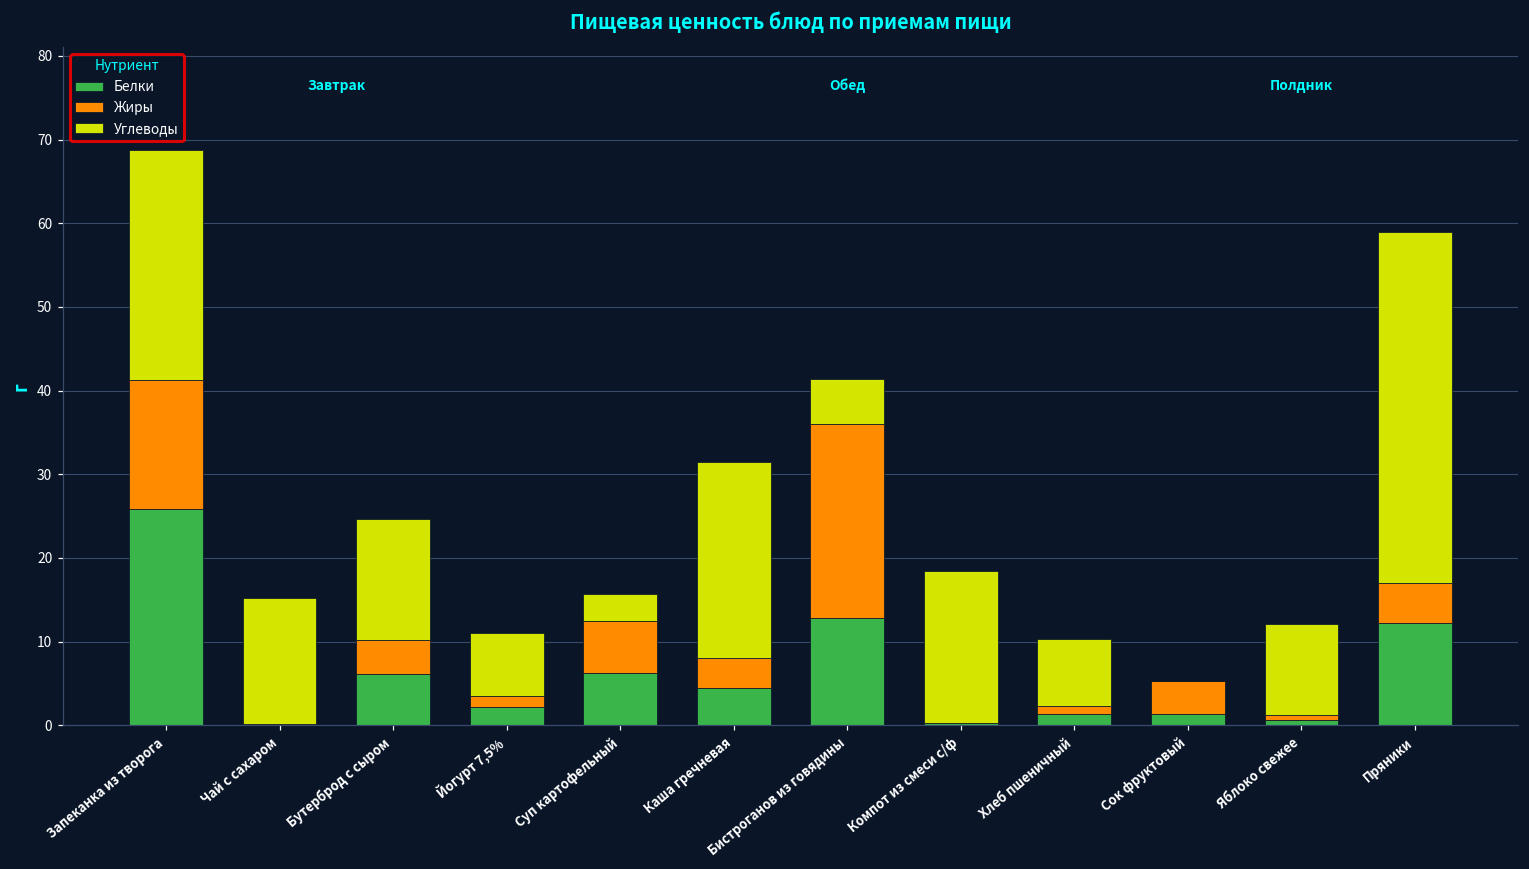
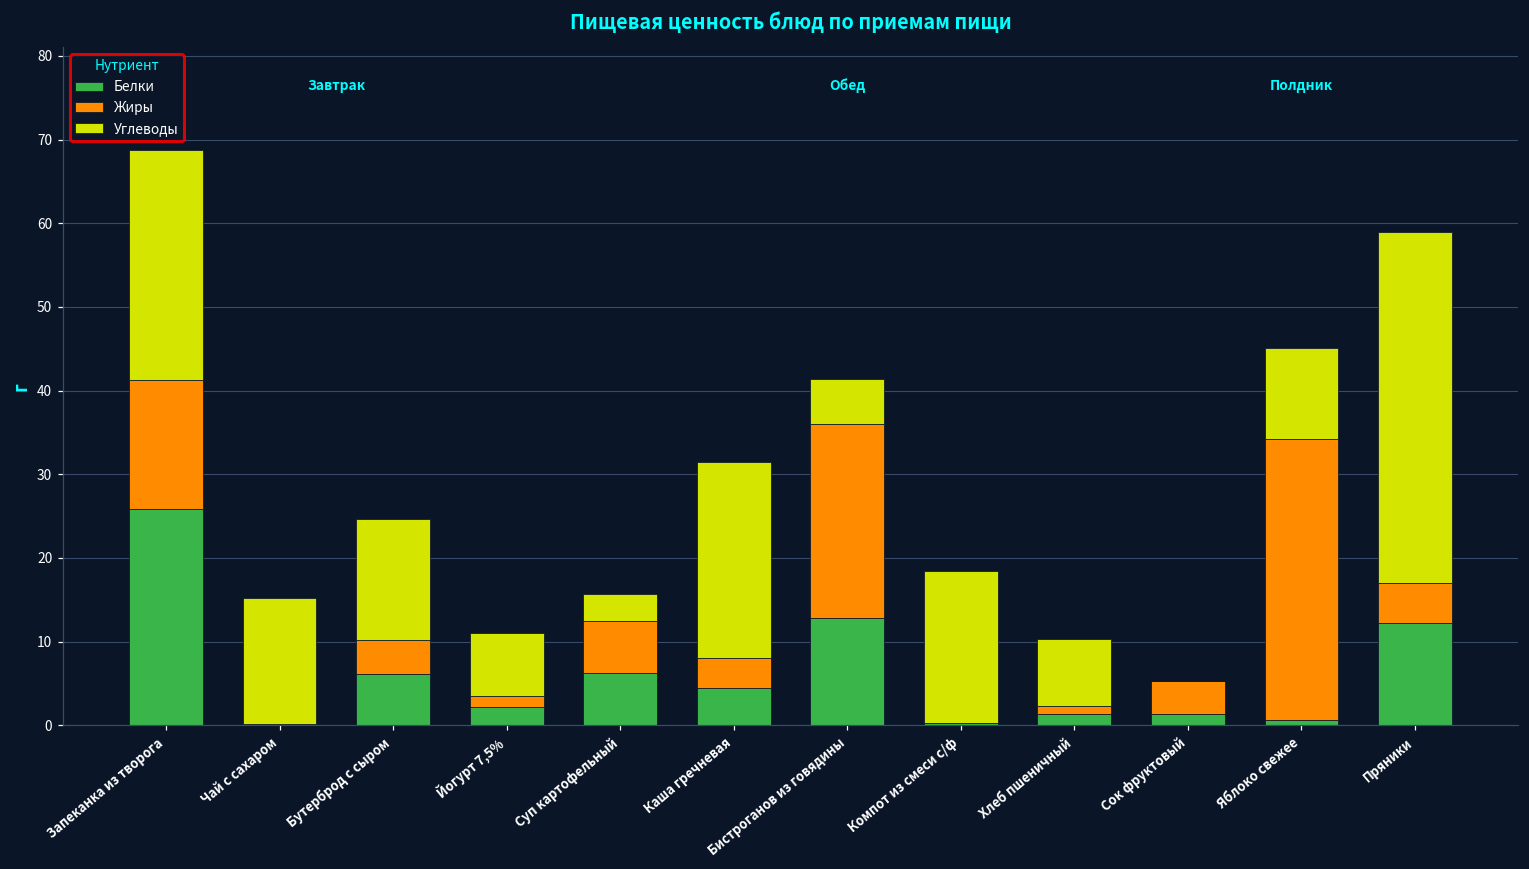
  {
    "Белки": {
      "Запеканка из творога": 26,
      "Бутерброд с сыром": 6,
      "Йогурт 7,5%": 2,
      "Суп картофельный": 6,
      "Каша гречневая": 5,
      "Бистроганов из говядины": 13,
      "Хлеб пшеничный": 1,
      "Сок фруктовый": 1,
      "Яблоко свежее": 1,
      "Пряники": 12
    },
    "Жиры": {
      "Запеканка из творога": 15,
      "Чай с сахаром": 0,
      "Бутерброд с сыром": 4,
      "Йогурт 7,5%": 1,
      "Суп картофельный": 6,
      "Каша гречневая": 4,
      "Бистроганов из говядины": 23,
      "Компот из смеси с/ф": 0,
      "Хлеб пшеничный": 1,
      "Сок фруктовый": 4,
-     "Яблоко свежее": 1,
+     "Яблоко свежее": 34,
      "Пряники": 5
    },
    "Углеводы": {
      "Запеканка из творога": 27,
      "Чай с сахаром": 15,
      "Бутерброд с сыром": 15,
      "Йогурт 7,5%": 8,
      "Суп картофельный": 3,
      "Каша гречневая": 24,
      "Бистроганов из говядины": 5,
      "Компот из смеси с/ф": 18,
      "Хлеб пшеничный": 8,
      "Сок фруктовый": 0,
      "Яблоко свежее": 11,
      "Пряники": 42
    }
  }
